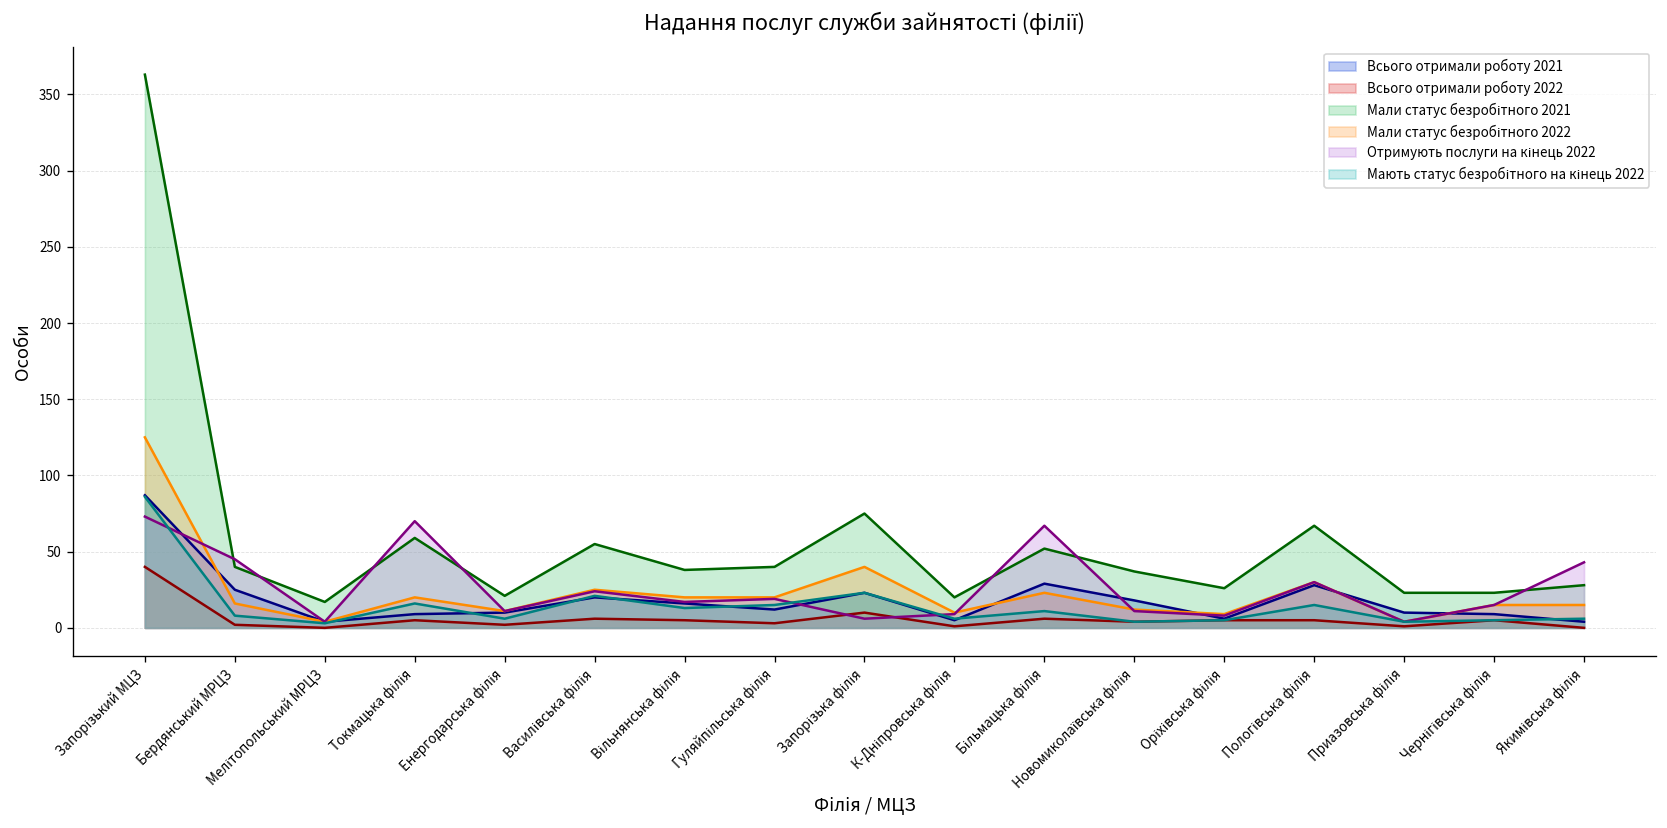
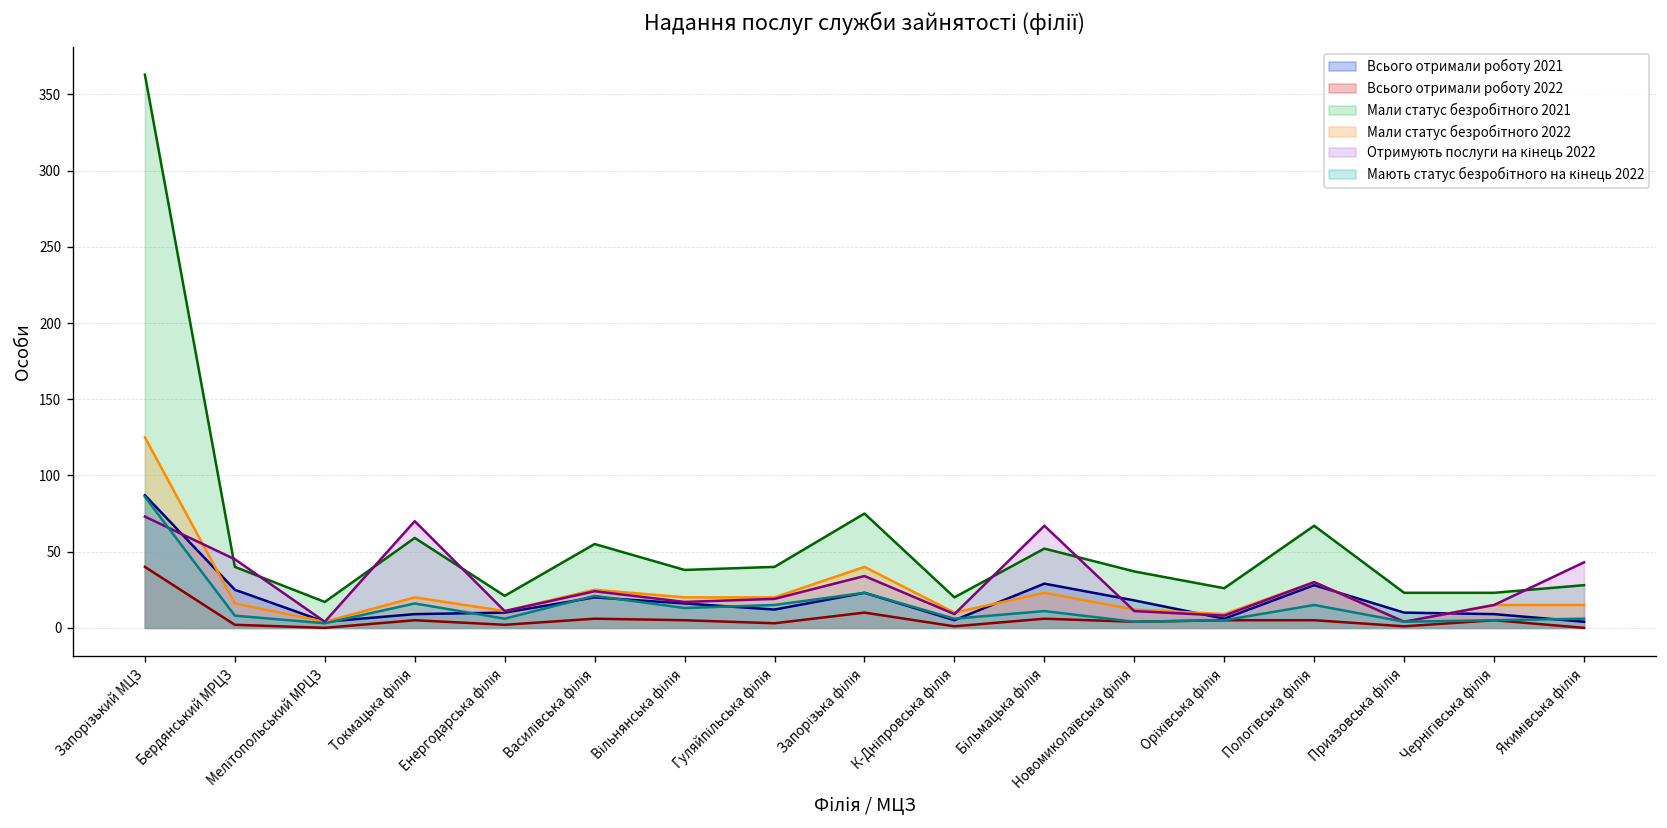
  {
    "Отримують послуги на кінець 2022": {
      "Запорізький МЦЗ": 73,
      "Бердянський МРЦЗ": 45,
      "Токмацька філія": 70,
-     "Запорізька філія": 6,
+     "Запорізька філія": 34,
      "Більмацька філія": 67,
      "Якимівська філія": 43
    }
  }
